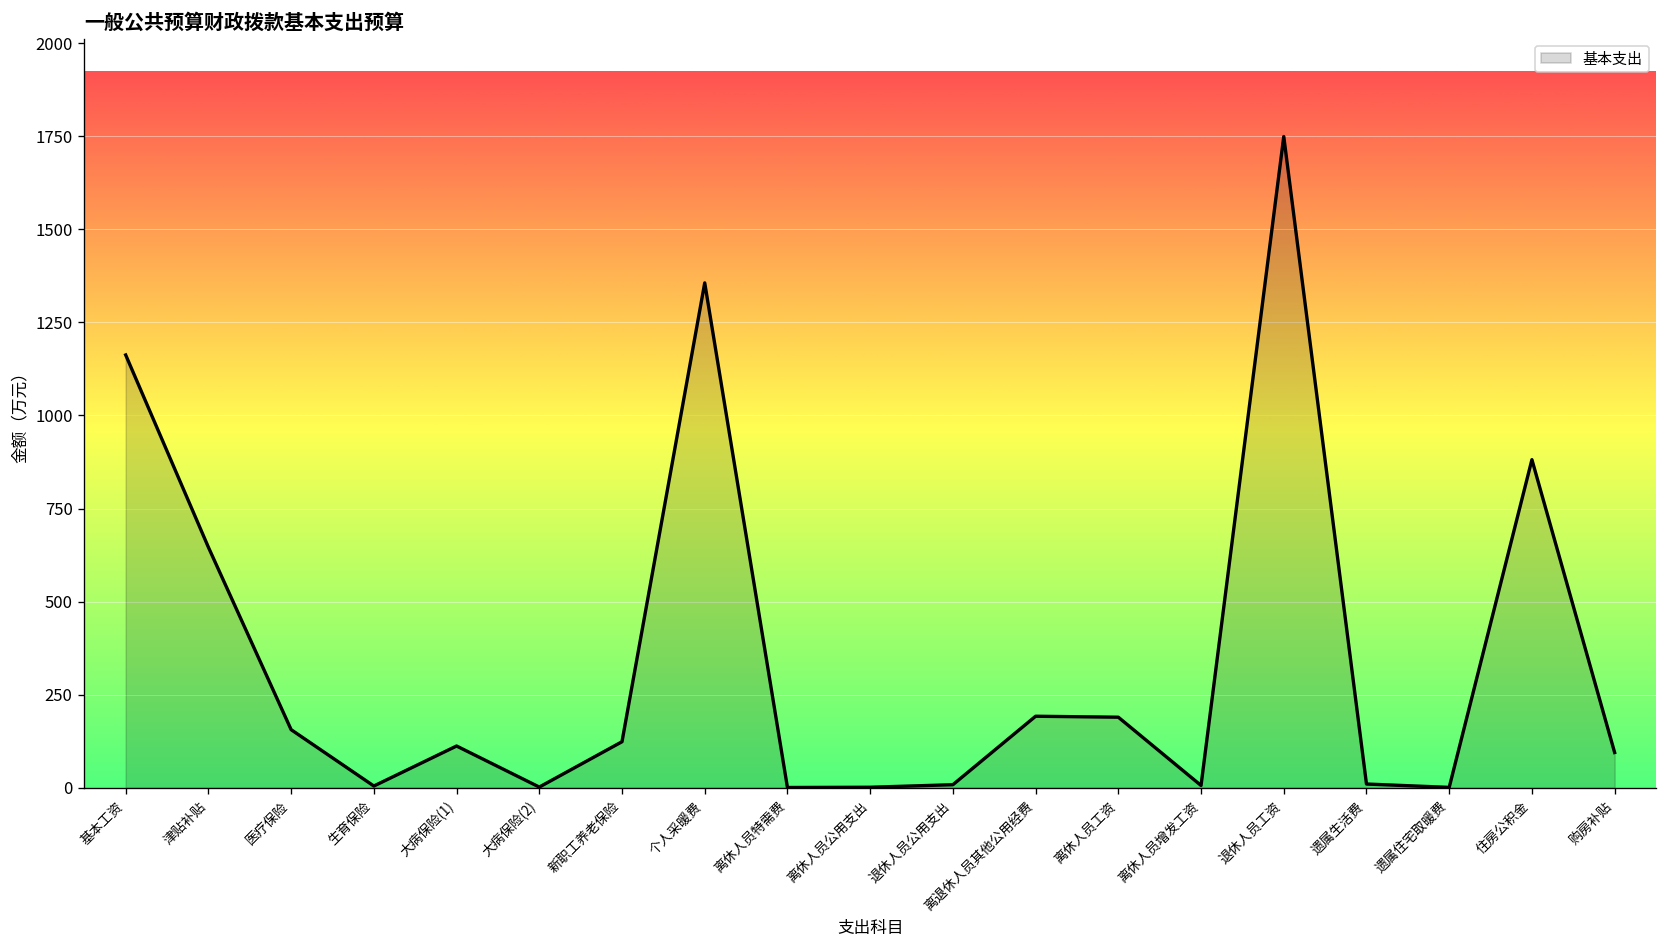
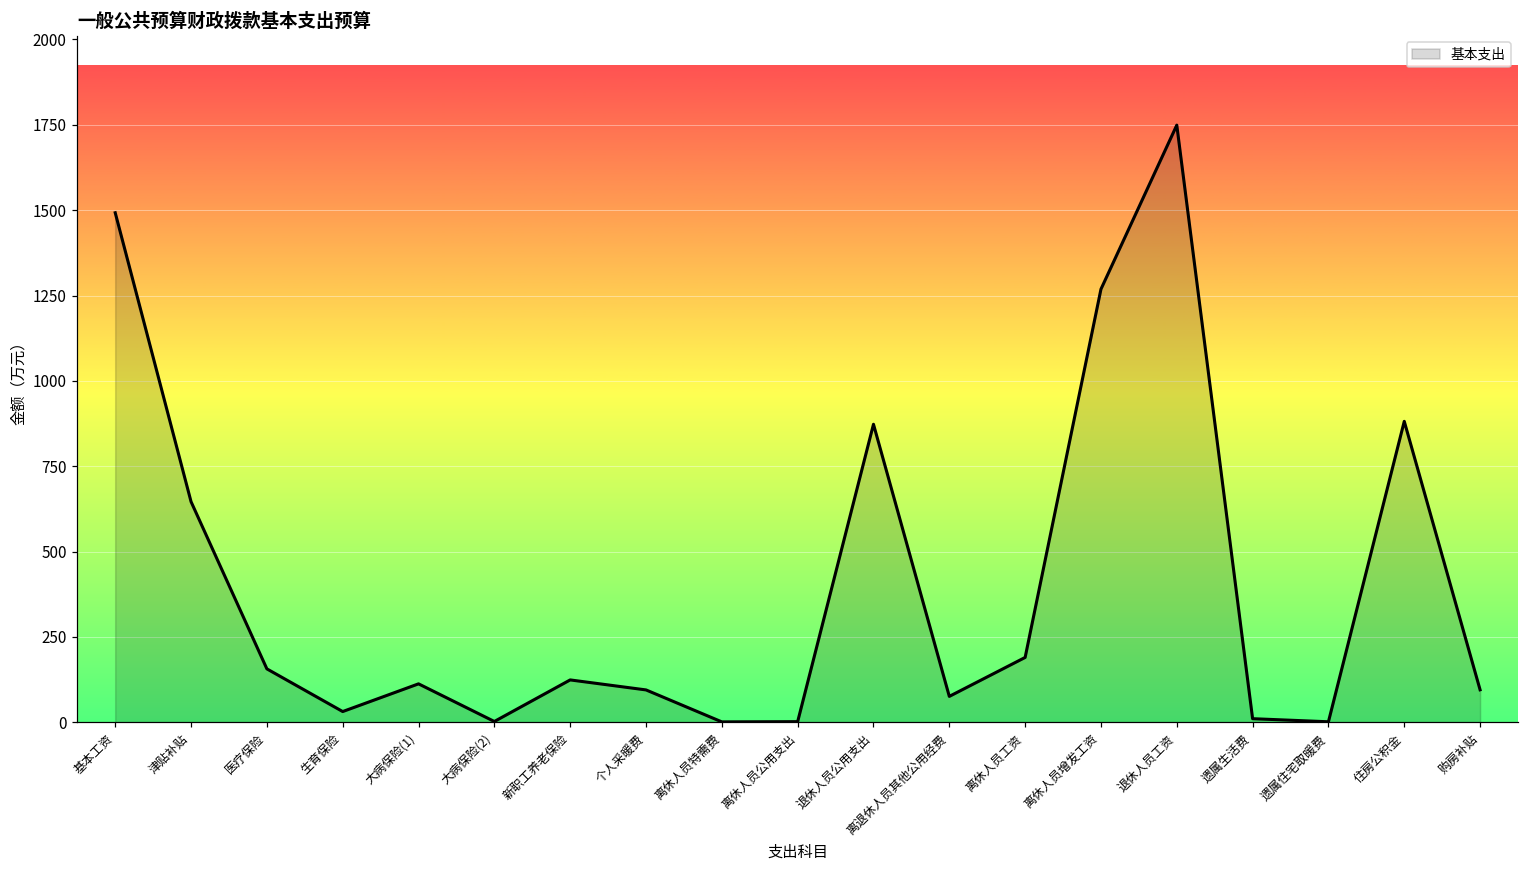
  {
-   "基本工资": 1160,
+   "基本工资": 1490,
    "津贴补贴": 650,
    "医疗保险": 160,
-   "生育保险": 10,
+   "生育保险": 30,
    "大病保险(1)": 110,
    "大病保险(2)": 0,
    "新职工养老保险": 120,
-   "个人采暖费": 1360,
+   "个人采暖费": 90,
    "离休人员特需费": 0,
    "离休人员公用支出": 0,
-   "退休人员公用支出": 10,
-   "离退休人员其他公用经费": 190,
+   "退休人员公用支出": 870,
+   "离退休人员其他公用经费": 80,
    "离休人员工资": 190,
-   "离休人员增发工资": 10,
+   "离休人员增发工资": 1270,
    "退休人员工资": 1750,
    "遗属生活费": 10,
    "遗属住宅取暖费": 0,
    "住房公积金": 880,
    "购房补贴": 100
  }
